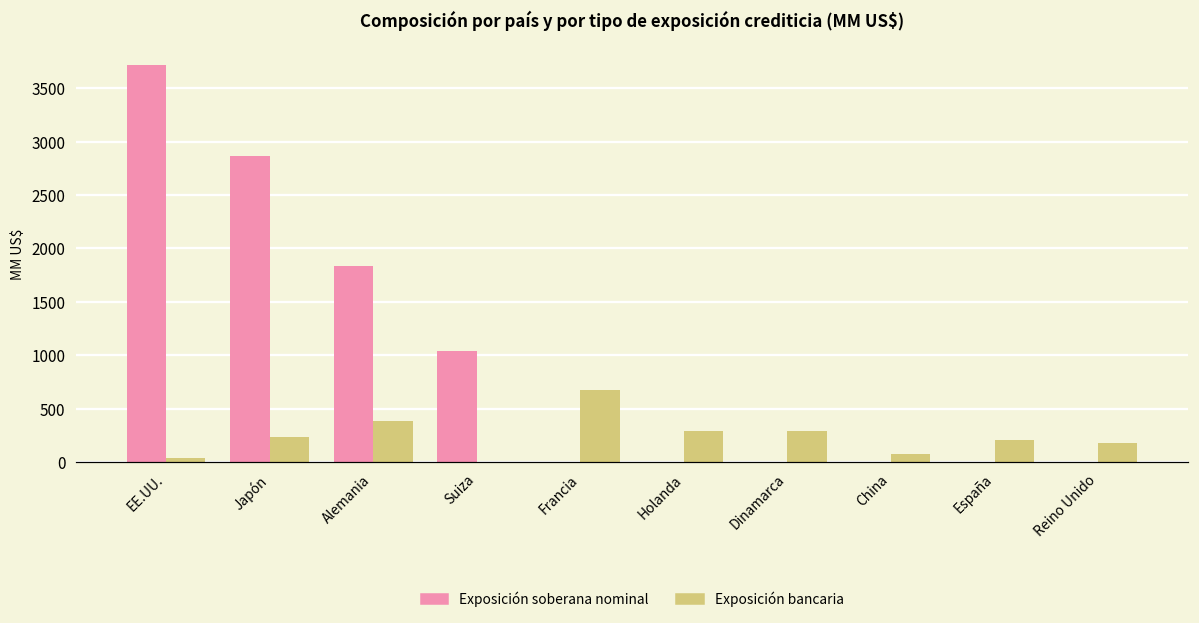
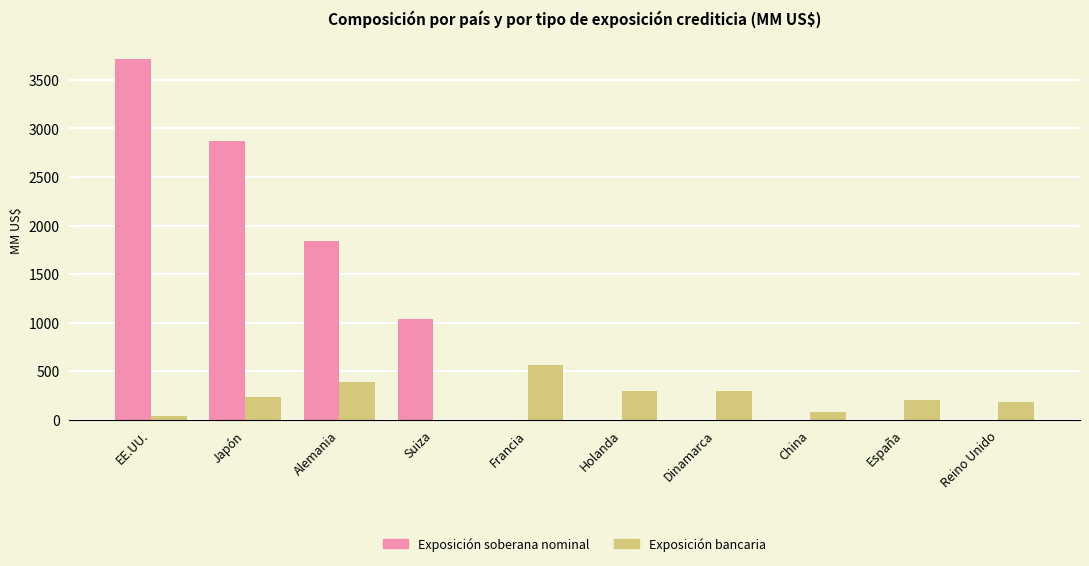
  {
    "Exposición soberana nominal": {
      "EE.UU.": 3700,
      "Japón": 2900,
      "Alemania": 1800,
      "Suiza": 1000,
      "Francia": 0,
      "Holanda": 0,
      "Dinamarca": 0,
      "China": 0,
      "España": 0,
      "Reino Unido": 0
    },
    "Exposición bancaria": {
      "EE.UU.": 0,
      "Japón": 200,
      "Alemania": 400,
      "Suiza": 0,
-     "Francia": 700,
+     "Francia": 600,
      "Holanda": 300,
      "Dinamarca": 300,
      "China": 100,
      "España": 200,
      "Reino Unido": 200
    }
  }
